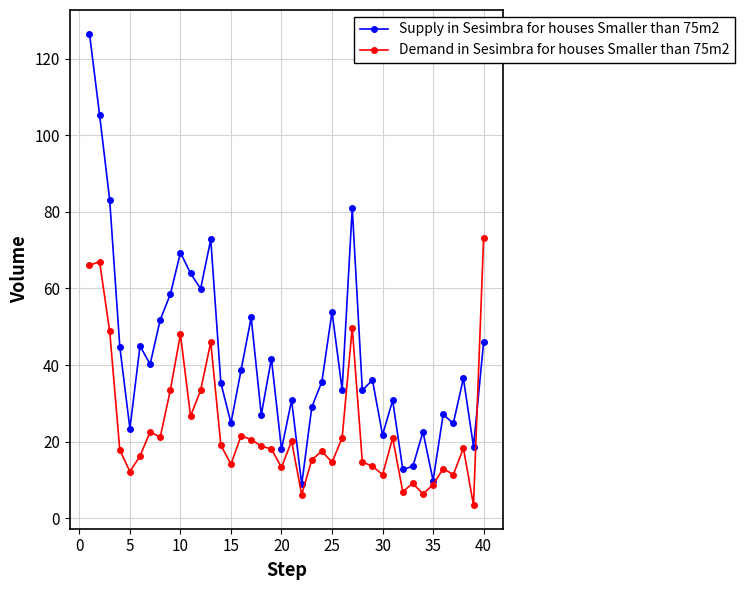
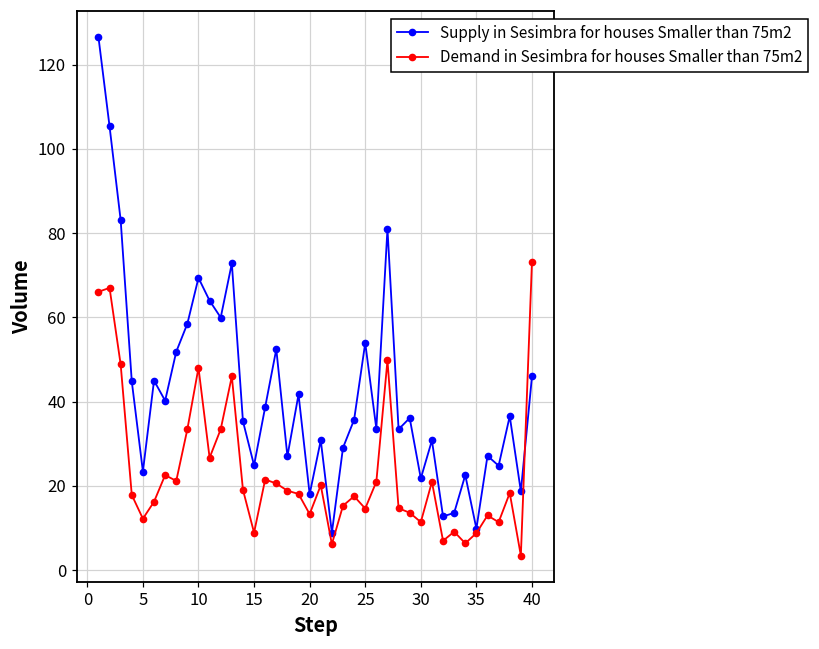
  {
    "Supply in Sesimbra for houses Smaller than 75m2": {
      "5": 23,
      "10": 69,
      "15": 25,
      "20": 18,
      "25": 54,
      "30": 22,
      "35": 10,
      "40": 46
    },
    "Demand in Sesimbra for houses Smaller than 75m2": {
      "5": 12,
      "10": 48,
-     "15": 14,
+     "15": 9,
      "20": 13,
      "25": 15,
      "30": 11,
      "35": 9,
      "40": 73
    }
  }
